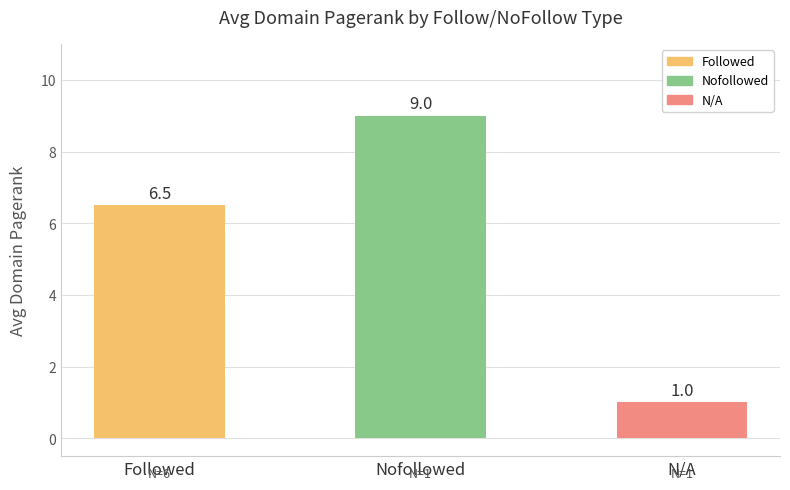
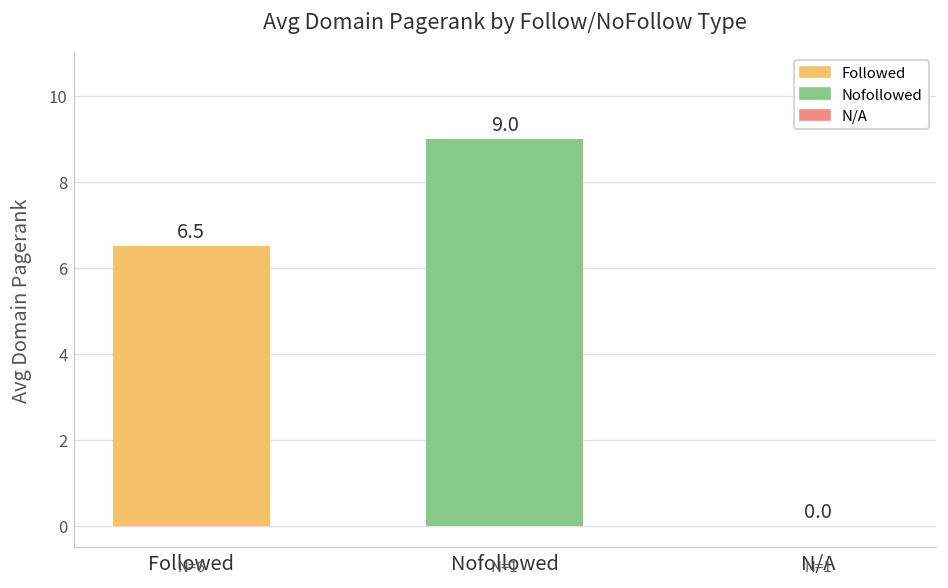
  {
    "Followed": 6.5,
    "Nofollowed": 9.0,
-   "N/A": 1.0
+   "N/A": 0.0
  }
